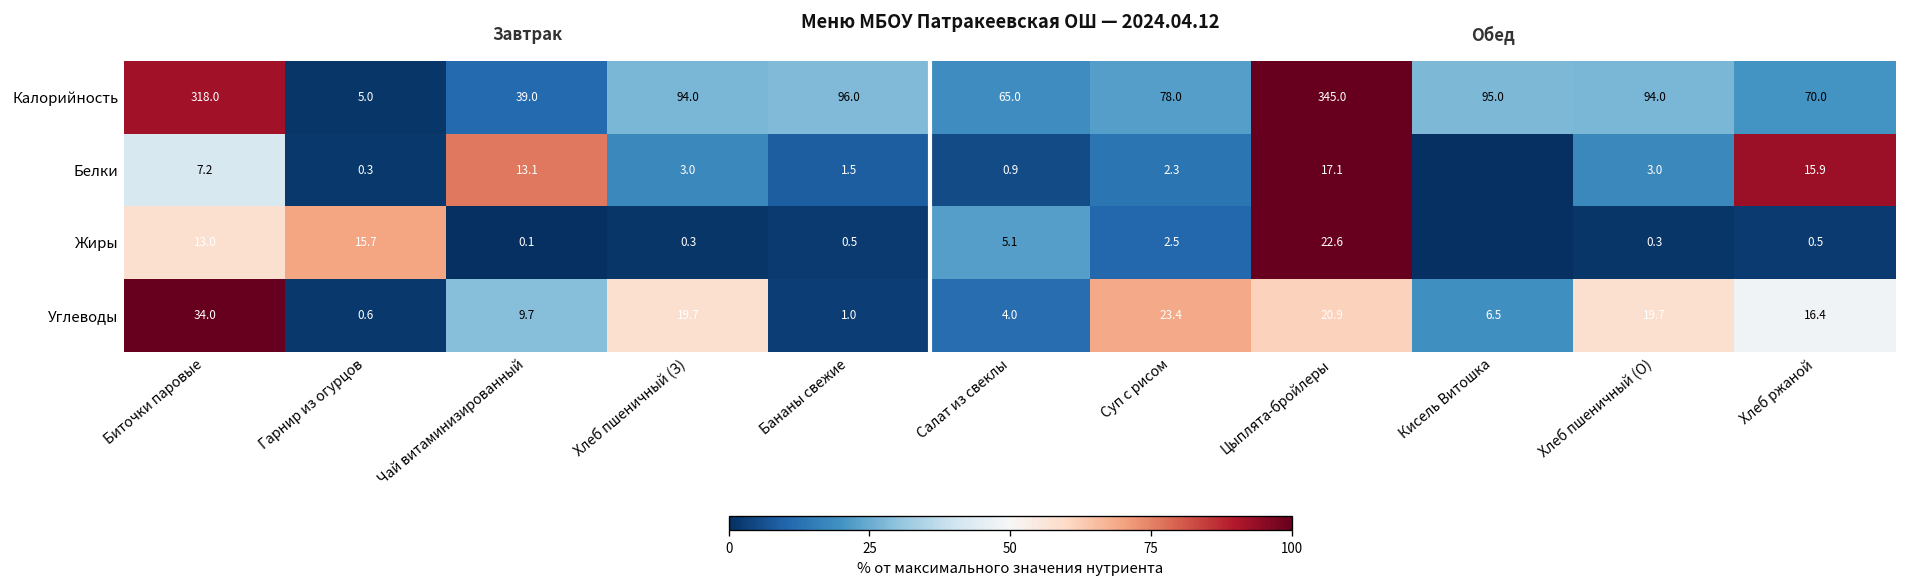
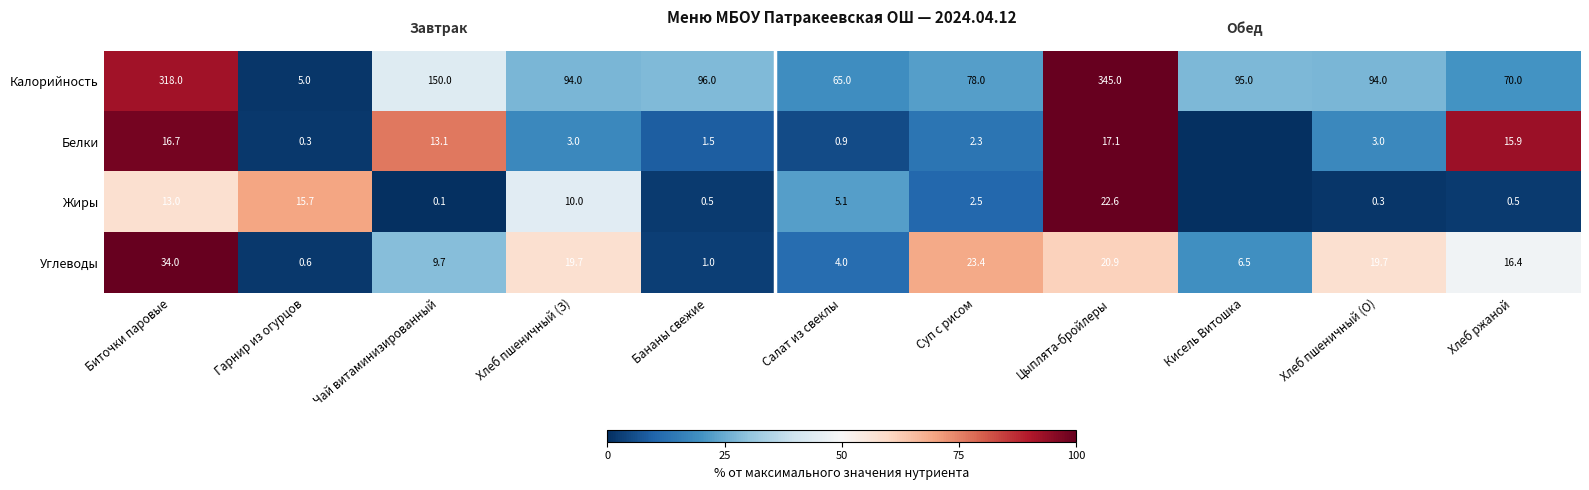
  {
    "Калорийность": {
      "Биточки паровые": 318.0,
      "Гарнир из огурцов": 5.0,
-     "Чай витаминизированный": 39.0,
+     "Чай витаминизированный": 150.0,
      "Хлеб пшеничный (З)": 94.0,
      "Бананы свежие": 96.0,
      "Салат из свеклы": 65.0,
      "Суп с рисом": 78.0,
      "Цыплята-бройлеры": 345.0,
      "Кисель Витошка": 95.0,
      "Хлеб пшеничный (О)": 94.0,
      "Хлеб ржаной": 70.0
    },
    "Белки": {
-     "Биточки паровые": 7.2,
+     "Биточки паровые": 16.7,
      "Гарнир из огурцов": 0.3,
      "Чай витаминизированный": 13.1,
      "Хлеб пшеничный (З)": 3.0,
      "Бананы свежие": 1.5,
      "Салат из свеклы": 0.9,
      "Суп с рисом": 2.3,
      "Цыплята-бройлеры": 17.1,
      "Хлеб пшеничный (О)": 3.0,
      "Хлеб ржаной": 15.9
    },
    "Жиры": {
      "Гарнир из огурцов": 15.7,
      "Чай витаминизированный": 0.1,
-     "Хлеб пшеничный (З)": 0.3,
+     "Хлеб пшеничный (З)": 10.0,
      "Бананы свежие": 0.5,
      "Салат из свеклы": 5.1,
      "Суп с рисом": 2.5,
      "Цыплята-бройлеры": 22.6,
      "Хлеб пшеничный (О)": 0.3,
      "Хлеб ржаной": 0.5
    },
    "Углеводы": {
      "Биточки паровые": 34.0,
      "Гарнир из огурцов": 0.6,
      "Чай витаминизированный": 9.7,
      "Бананы свежие": 1.0,
      "Салат из свеклы": 4.0,
      "Суп с рисом": 23.4,
      "Цыплята-бройлеры": 20.9,
      "Кисель Витошка": 6.5,
      "Хлеб ржаной": 16.4
    }
  }
